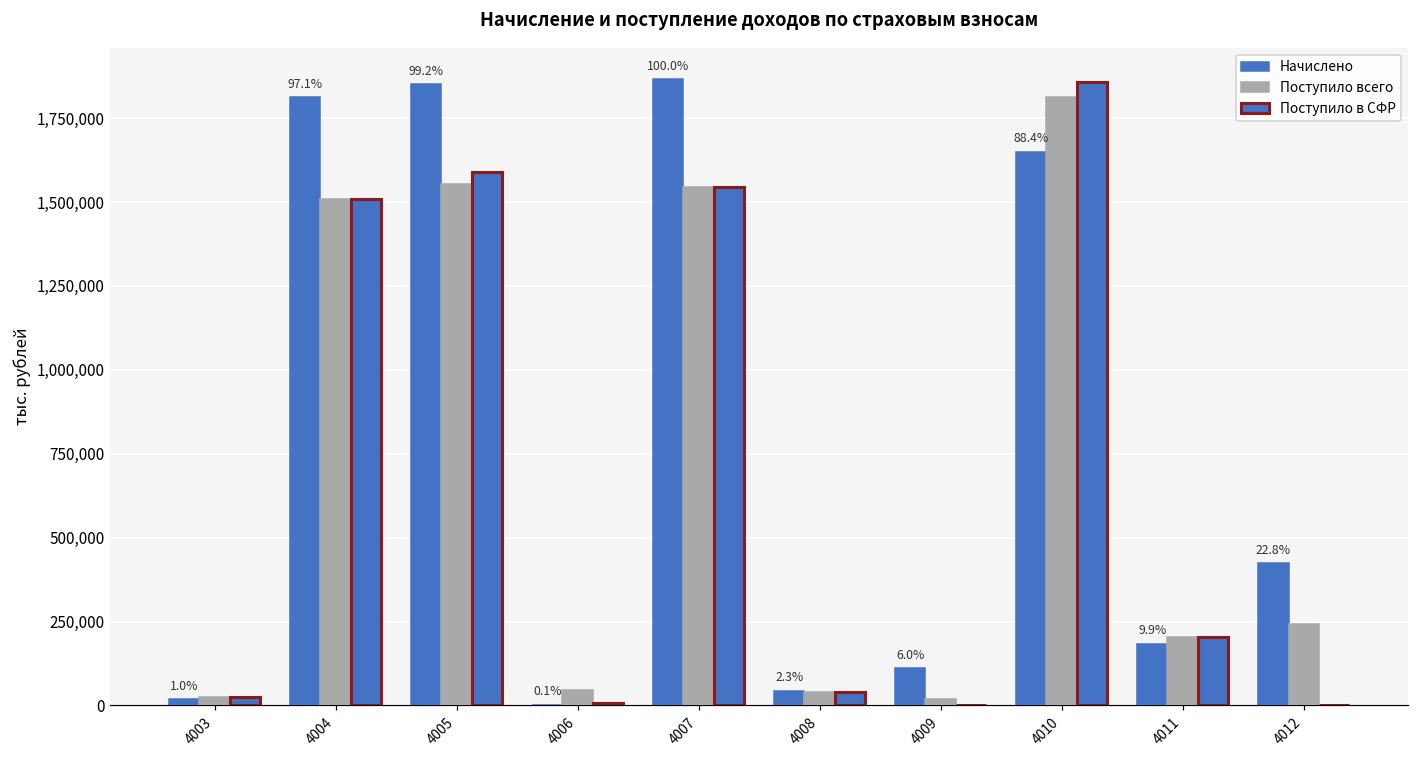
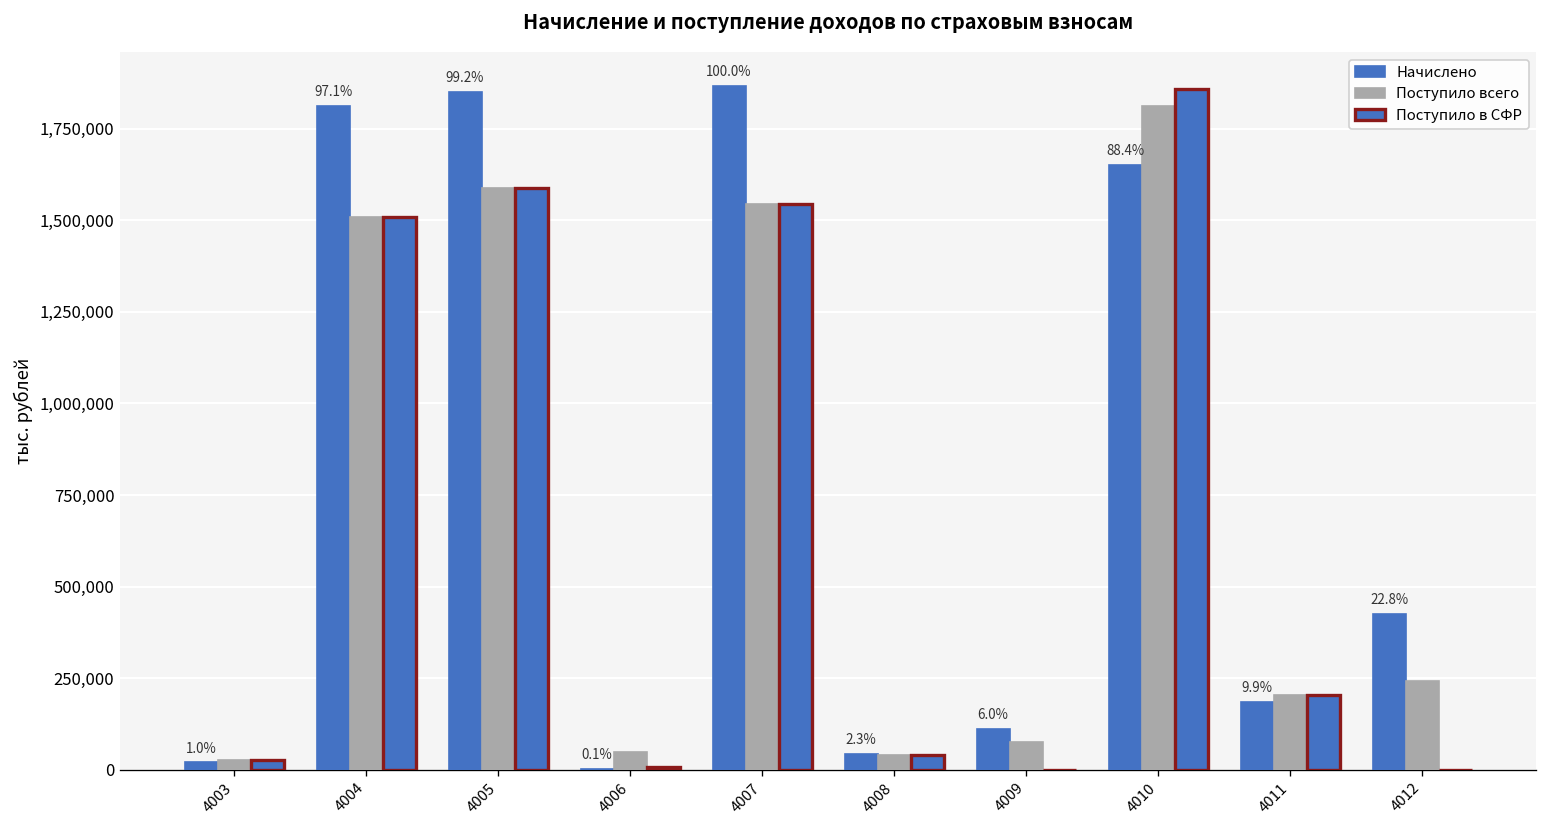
  {
    "Поступило всего": {
      "4003": "30,000",
      "4004": "1,510,000",
-     "4005": "1,550,000",
+     "4005": "1,590,000",
      "4006": "50,000",
      "4007": "1,550,000",
      "4008": "40,000",
-     "4009": "20,000",
+     "4009": "80,000",
      "4010": "1,810,000",
      "4011": "200,000",
      "4012": "240,000"
    }
  }
